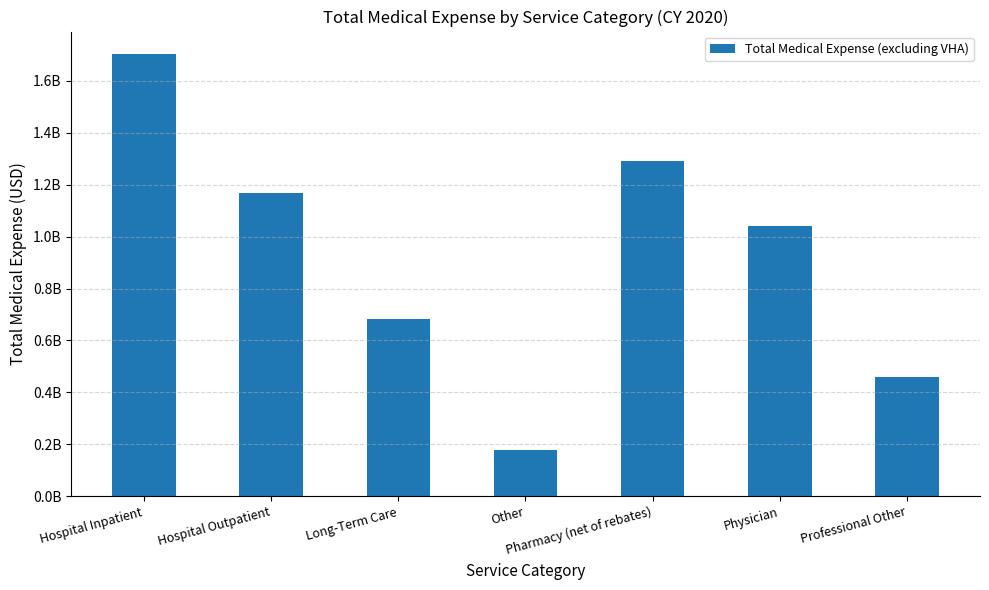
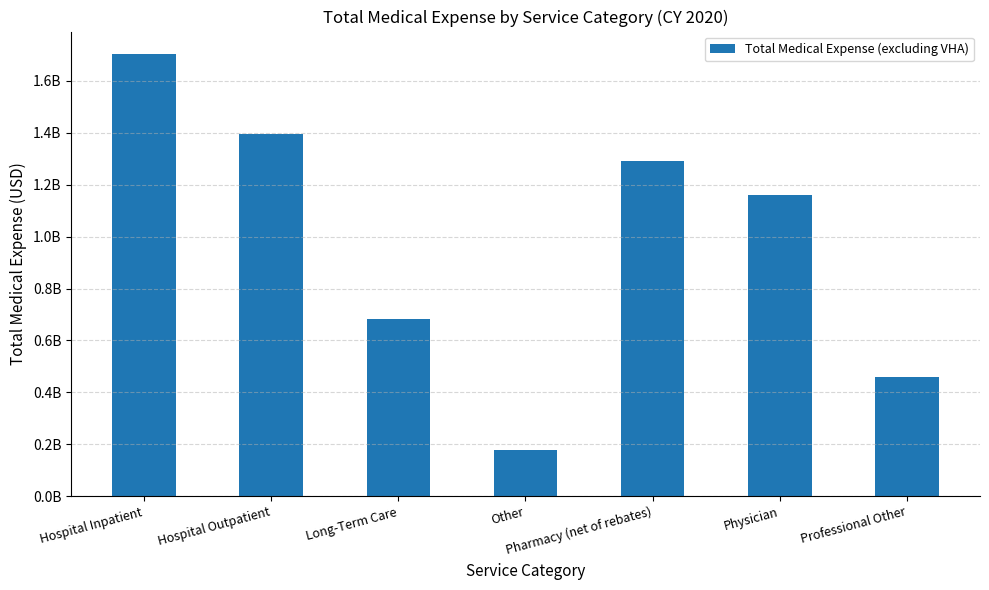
  {
    "Hospital Inpatient": 1710000000,
-   "Hospital Outpatient": 1170000000,
+   "Hospital Outpatient": 1390000000,
    "Long-Term Care": 680000000,
    "Other": 180000000,
    "Pharmacy (net of rebates)": 1290000000,
-   "Physician": 1040000000,
+   "Physician": 1160000000,
    "Professional Other": 460000000
  }
